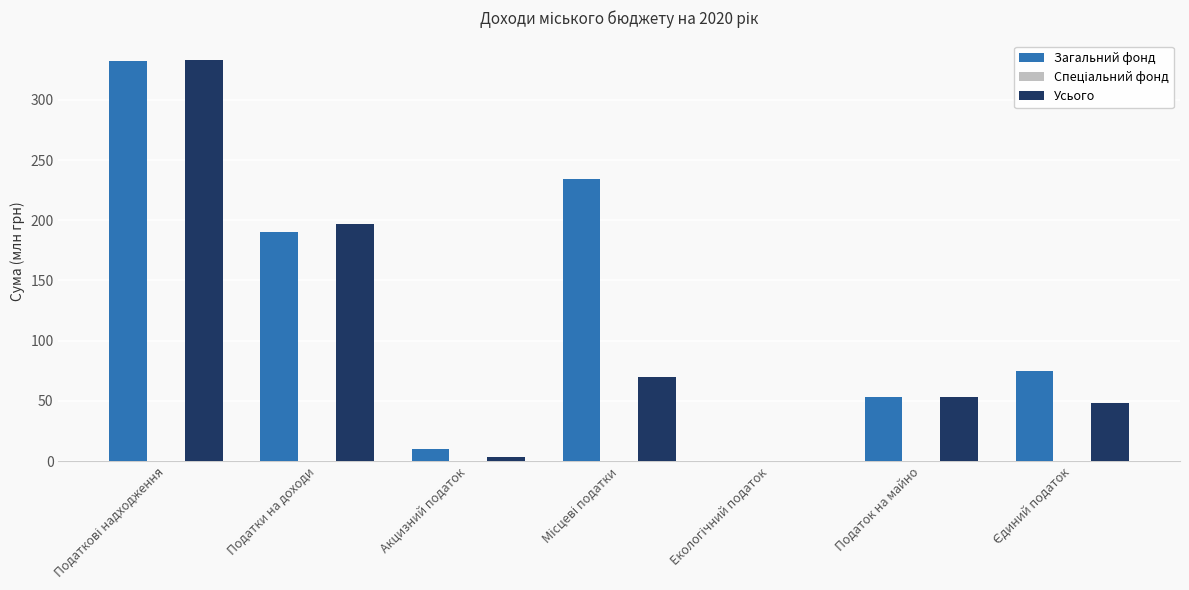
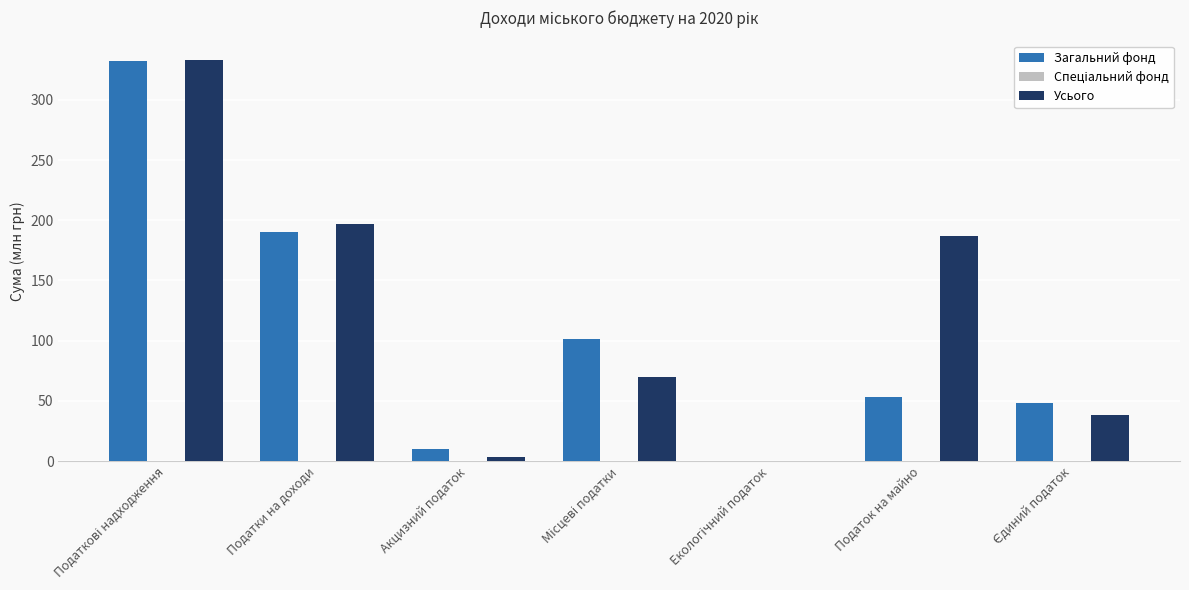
  {
    "Загальний фонд": {
      "Податкові надходження": 333,
      "Податки на доходи": 190,
      "Акцизний податок": 10,
-     "Місцеві податки": 234,
+     "Місцеві податки": 102,
      "Податок на майно": 54,
-     "Єдиний податок": 74
+     "Єдиний податок": 48
    },
    "Спеціальний фонд": {
      "Податки на доходи": 0,
      "Акцизний податок": 0,
      "Місцеві податки": 0,
      "Податок на майно": 0,
      "Єдиний податок": 0
    },
    "Усього": {
      "Податкові надходження": 333,
      "Податки на доходи": 197,
      "Акцизний податок": 3,
      "Місцеві податки": 70,
-     "Податок на майно": 54,
-     "Єдиний податок": 48
+     "Податок на майно": 187,
+     "Єдиний податок": 39
    }
  }
